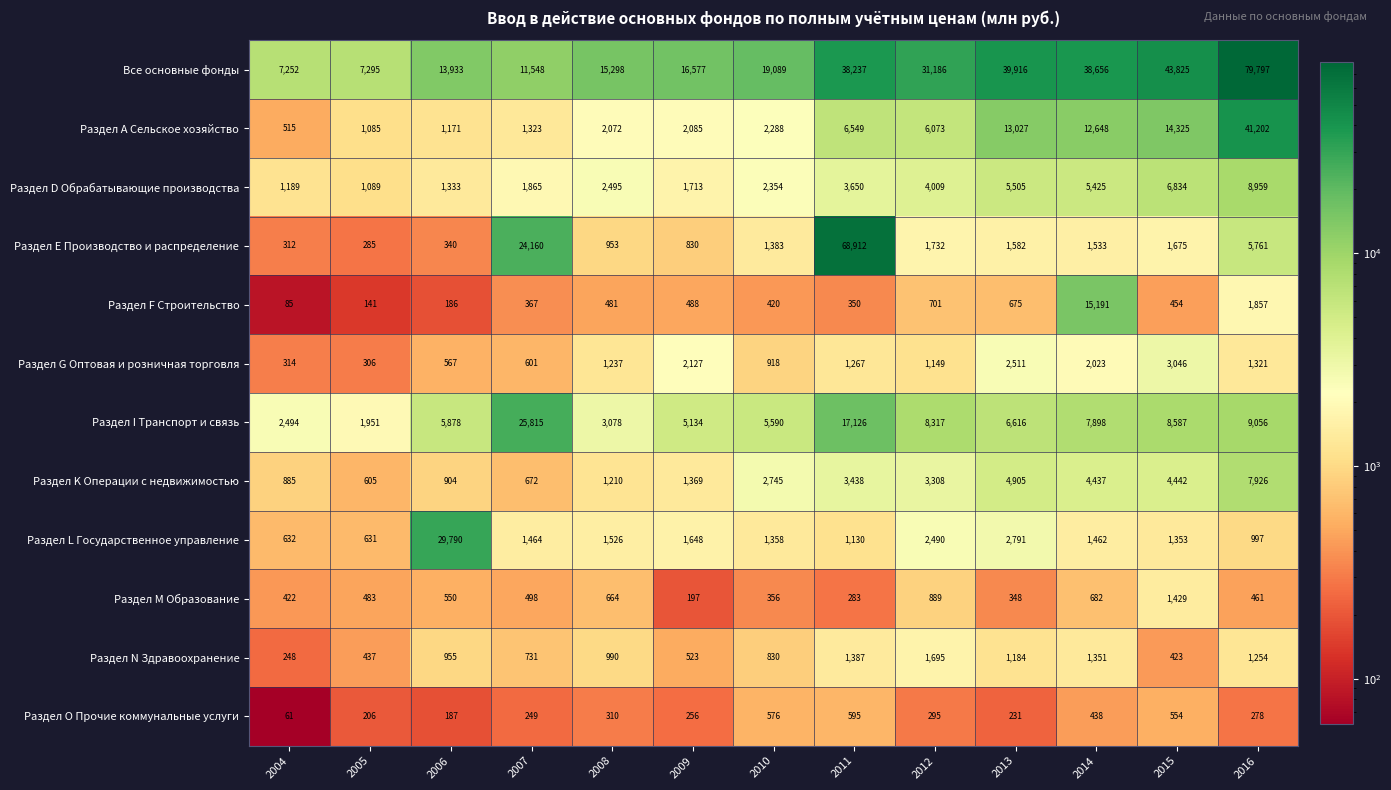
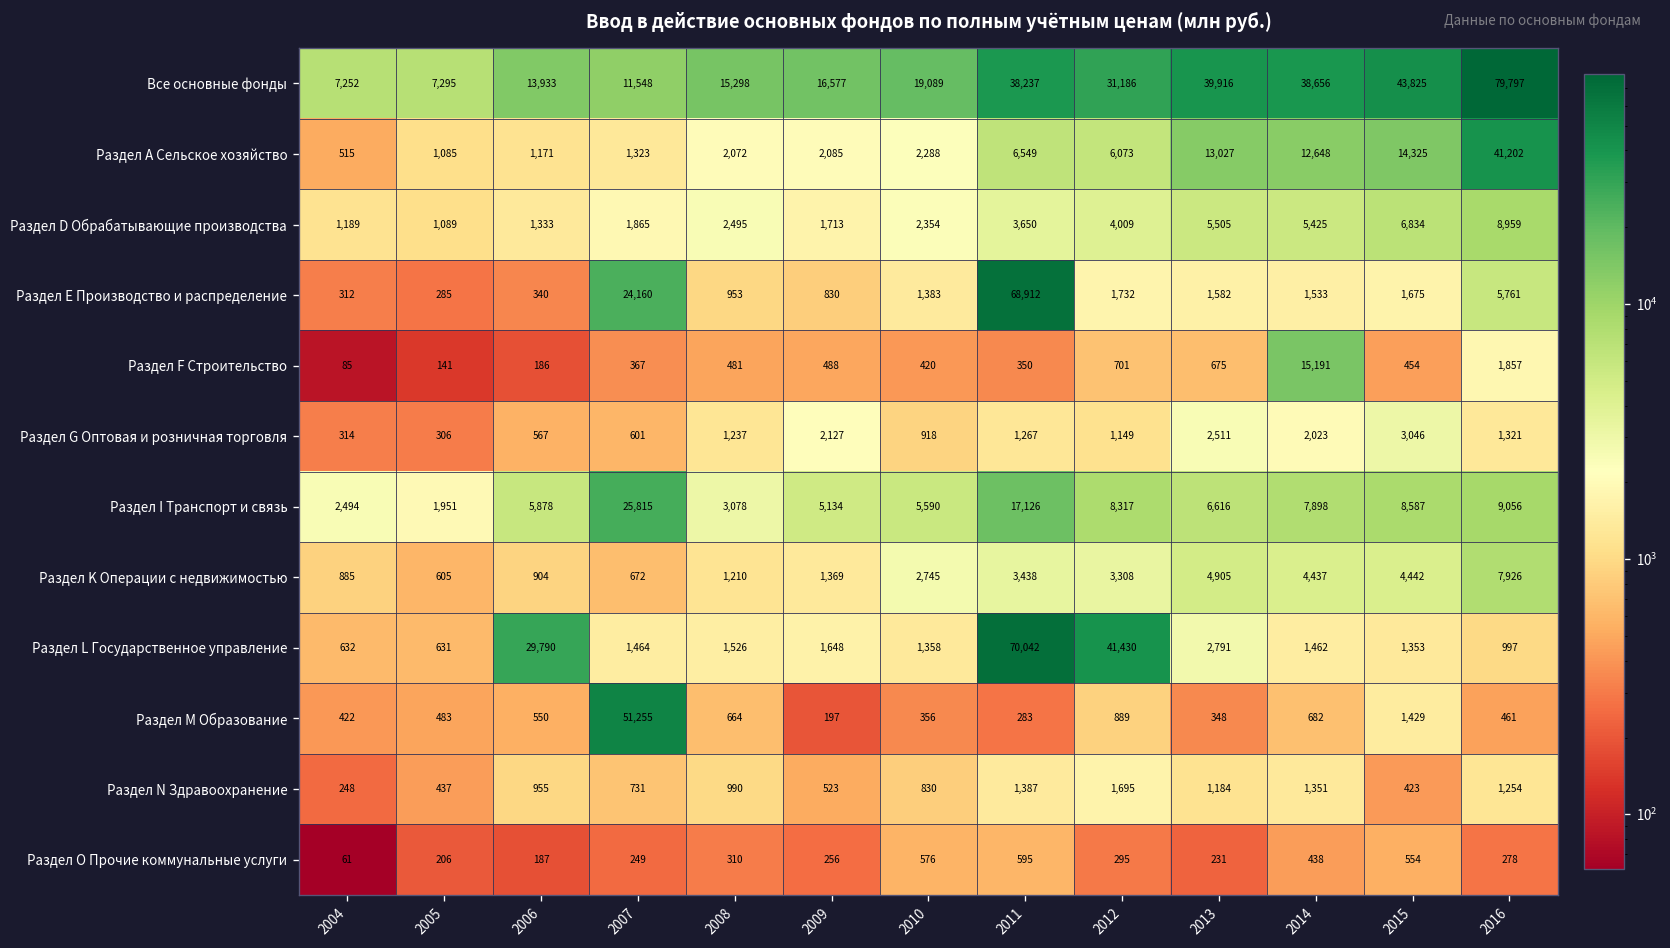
  {
    "Все основные фонды": {
      "2004": "7,252",
      "2005": "7,295",
      "2006": "13,933",
      "2007": "11,548",
      "2008": "15,298",
      "2009": "16,577",
      "2010": "19,089",
      "2011": "38,237",
      "2012": "31,186",
      "2013": "39,916",
      "2014": "38,656",
      "2015": "43,825",
      "2016": "79,797"
    },
    "Раздел А Сельское хозяйство": {
      "2004": "515",
      "2005": "1,085",
      "2006": "1,171",
      "2007": "1,323",
      "2008": "2,072",
      "2009": "2,085",
      "2010": "2,288",
      "2011": "6,549",
      "2012": "6,073",
      "2013": "13,027",
      "2014": "12,648",
      "2015": "14,325",
      "2016": "41,202"
    },
    "Раздел D Обрабатывающие производства": {
      "2004": "1,189",
      "2005": "1,089",
      "2006": "1,333",
      "2007": "1,865",
      "2008": "2,495",
      "2009": "1,713",
      "2010": "2,354",
      "2011": "3,650",
      "2012": "4,009",
      "2013": "5,505",
      "2014": "5,425",
      "2015": "6,834",
      "2016": "8,959"
    },
    "Раздел Е Производство и распределение": {
      "2004": "312",
      "2005": "285",
      "2006": "340",
      "2007": "24,160",
      "2008": "953",
      "2009": "830",
      "2010": "1,383",
      "2011": "68,912",
      "2012": "1,732",
      "2013": "1,582",
      "2014": "1,533",
      "2015": "1,675",
      "2016": "5,761"
    },
    "Раздел F Строительство": {
      "2004": "85",
      "2005": "141",
      "2006": "186",
      "2007": "367",
      "2008": "481",
      "2009": "488",
      "2010": "420",
      "2011": "350",
      "2012": "701",
      "2013": "675",
      "2014": "15,191",
      "2015": "454",
      "2016": "1,857"
    },
    "Раздел G Оптовая и розничная торговля": {
      "2004": "314",
      "2005": "306",
      "2006": "567",
      "2007": "601",
      "2008": "1,237",
      "2009": "2,127",
      "2010": "918",
      "2011": "1,267",
      "2012": "1,149",
      "2013": "2,511",
      "2014": "2,023",
      "2015": "3,046",
      "2016": "1,321"
    },
    "Раздел I Транспорт и связь": {
      "2004": "2,494",
      "2005": "1,951",
      "2006": "5,878",
      "2007": "25,815",
      "2008": "3,078",
      "2009": "5,134",
      "2010": "5,590",
      "2011": "17,126",
      "2012": "8,317",
      "2013": "6,616",
      "2014": "7,898",
      "2015": "8,587",
      "2016": "9,056"
    },
    "Раздел K Операции с недвижимостью": {
      "2004": "885",
      "2005": "605",
      "2006": "904",
      "2007": "672",
      "2008": "1,210",
      "2009": "1,369",
      "2010": "2,745",
      "2011": "3,438",
      "2012": "3,308",
      "2013": "4,905",
      "2014": "4,437",
      "2015": "4,442",
      "2016": "7,926"
    },
    "Раздел L Государственное управление": {
      "2004": "632",
      "2005": "631",
      "2006": "29,790",
      "2007": "1,464",
      "2008": "1,526",
      "2009": "1,648",
      "2010": "1,358",
-     "2011": "1,130",
-     "2012": "2,490",
+     "2011": "70,042",
+     "2012": "41,430",
      "2013": "2,791",
      "2014": "1,462",
      "2015": "1,353",
      "2016": "997"
    },
    "Раздел M Образование": {
      "2004": "422",
      "2005": "483",
      "2006": "550",
-     "2007": "498",
+     "2007": "51,255",
      "2008": "664",
      "2009": "197",
      "2010": "356",
      "2011": "283",
      "2012": "889",
      "2013": "348",
      "2014": "682",
      "2015": "1,429",
      "2016": "461"
    },
    "Раздел N Здравоохранение": {
      "2004": "248",
      "2005": "437",
      "2006": "955",
      "2007": "731",
      "2008": "990",
      "2009": "523",
      "2010": "830",
      "2011": "1,387",
      "2012": "1,695",
      "2013": "1,184",
      "2014": "1,351",
      "2015": "423",
      "2016": "1,254"
    },
    "Раздел O Прочие коммунальные услуги": {
      "2004": "61",
      "2005": "206",
      "2006": "187",
      "2007": "249",
      "2008": "310",
      "2009": "256",
      "2010": "576",
      "2011": "595",
      "2012": "295",
      "2013": "231",
      "2014": "438",
      "2015": "554",
      "2016": "278"
    }
  }
